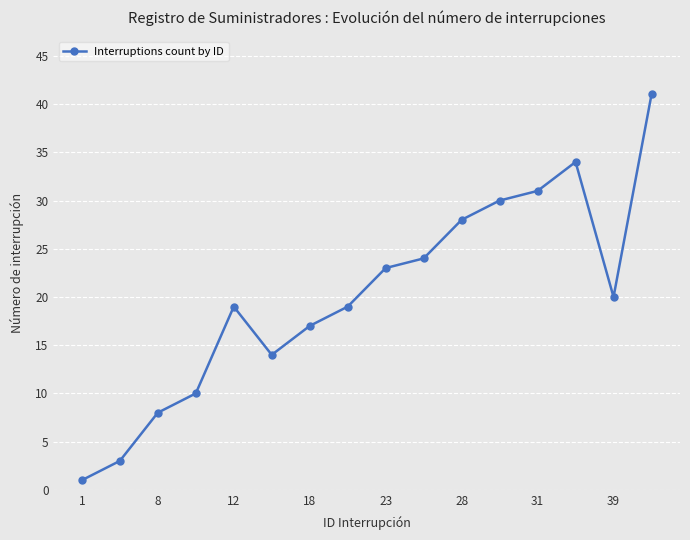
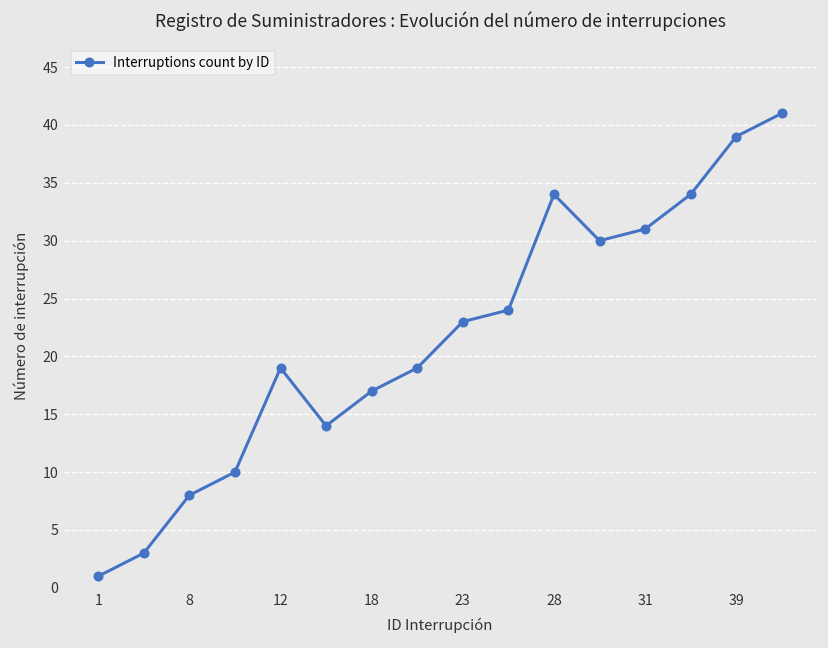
  {
    "1": 1,
    "8": 8,
    "12": 19,
    "18": 17,
    "23": 23,
-   "28": 28,
+   "28": 34,
    "31": 31,
-   "39": 20
+   "39": 39
  }
